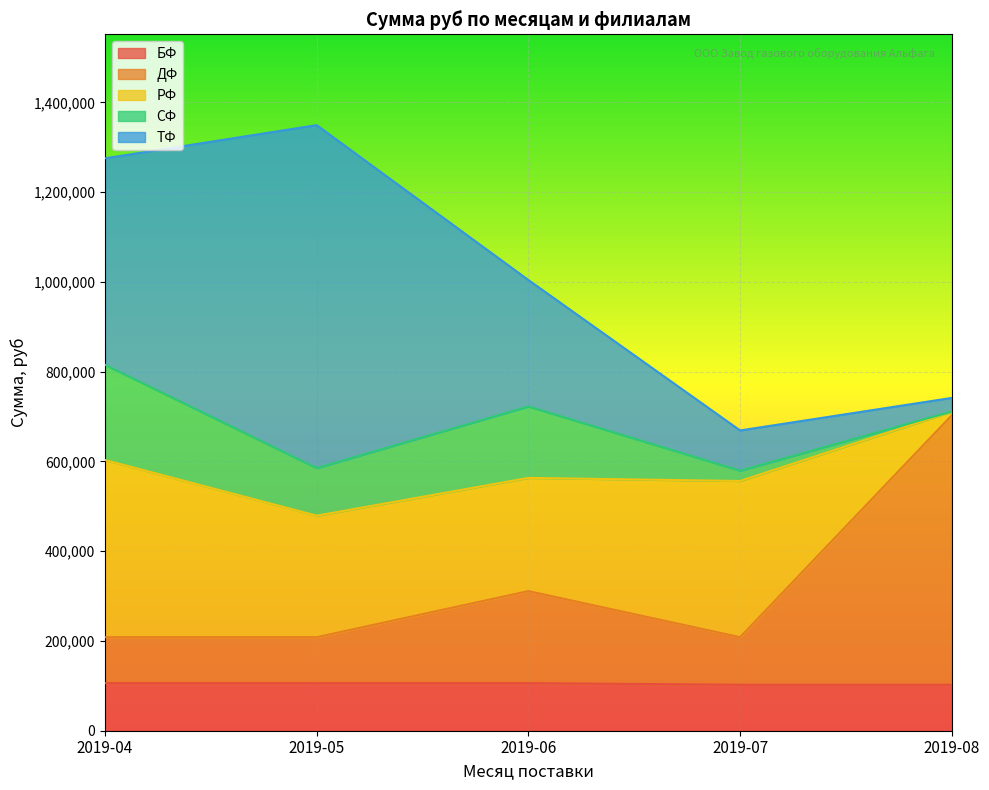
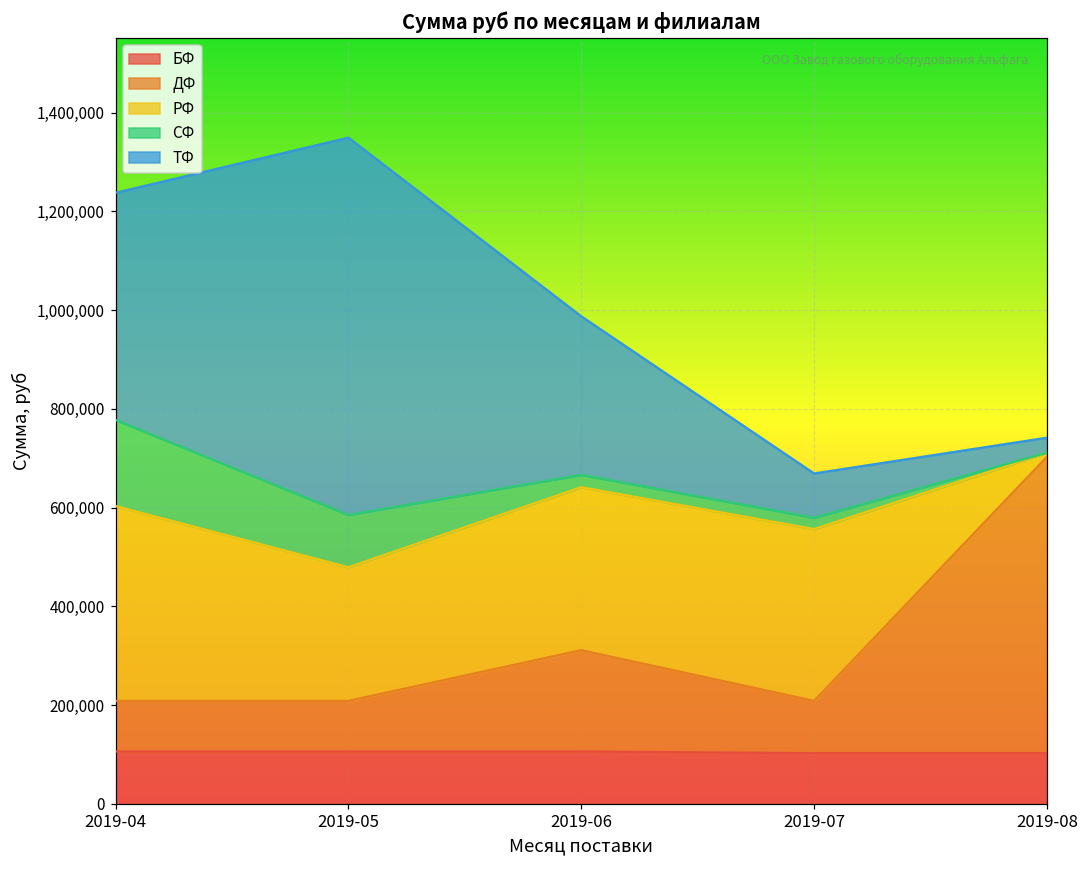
  {
    "РФ": {
      "2019-04": "390,000",
      "2019-05": "270,000",
-     "2019-06": "250,000",
+     "2019-06": "330,000",
      "2019-07": "350,000"
    },
    "СФ": {
-     "2019-04": "210,000",
+     "2019-04": "170,000",
      "2019-05": "110,000",
-     "2019-06": "160,000",
+     "2019-06": "30,000",
      "2019-07": "20,000"
    },
    "ТФ": {
      "2019-04": "460,000",
      "2019-05": "760,000",
-     "2019-06": "280,000",
+     "2019-06": "320,000",
      "2019-07": "90,000",
      "2019-08": "30,000"
    }
  }
